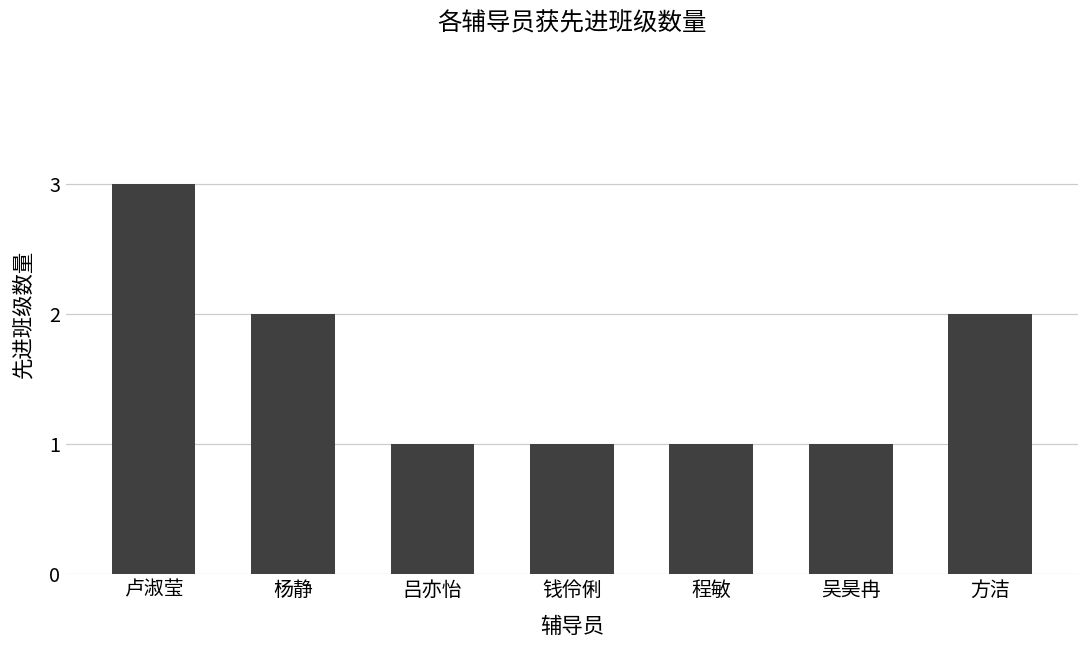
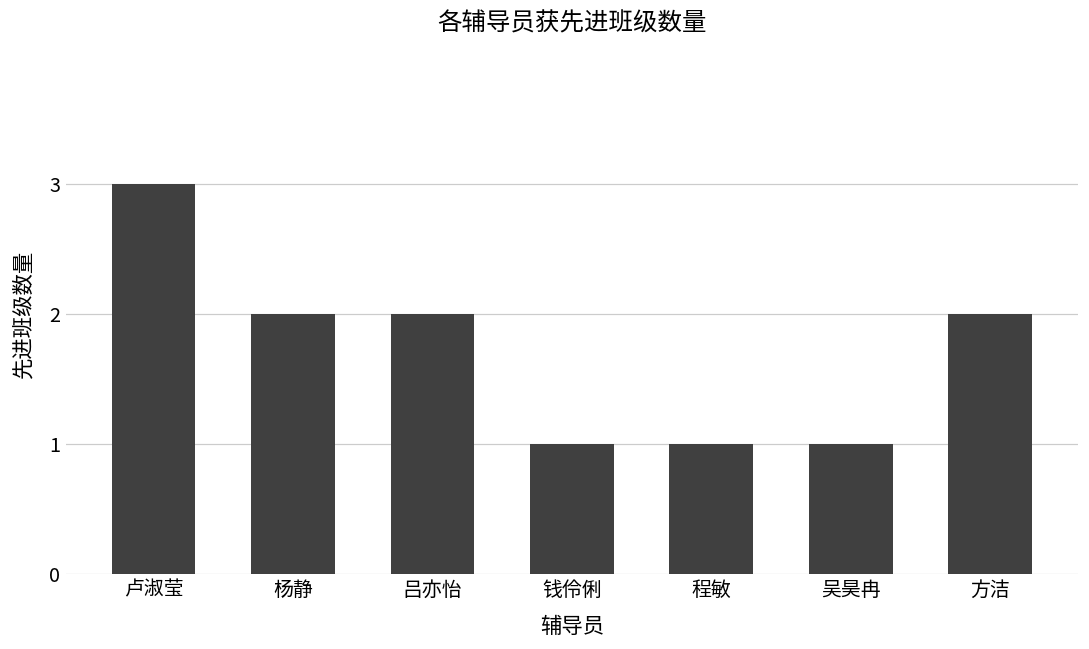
  {
    "卢淑莹": 3,
    "杨静": 2,
-   "吕亦怡": 1,
+   "吕亦怡": 2,
    "钱伶俐": 1,
    "程敏": 1,
    "吴昊冉": 1,
    "方洁": 2
  }
